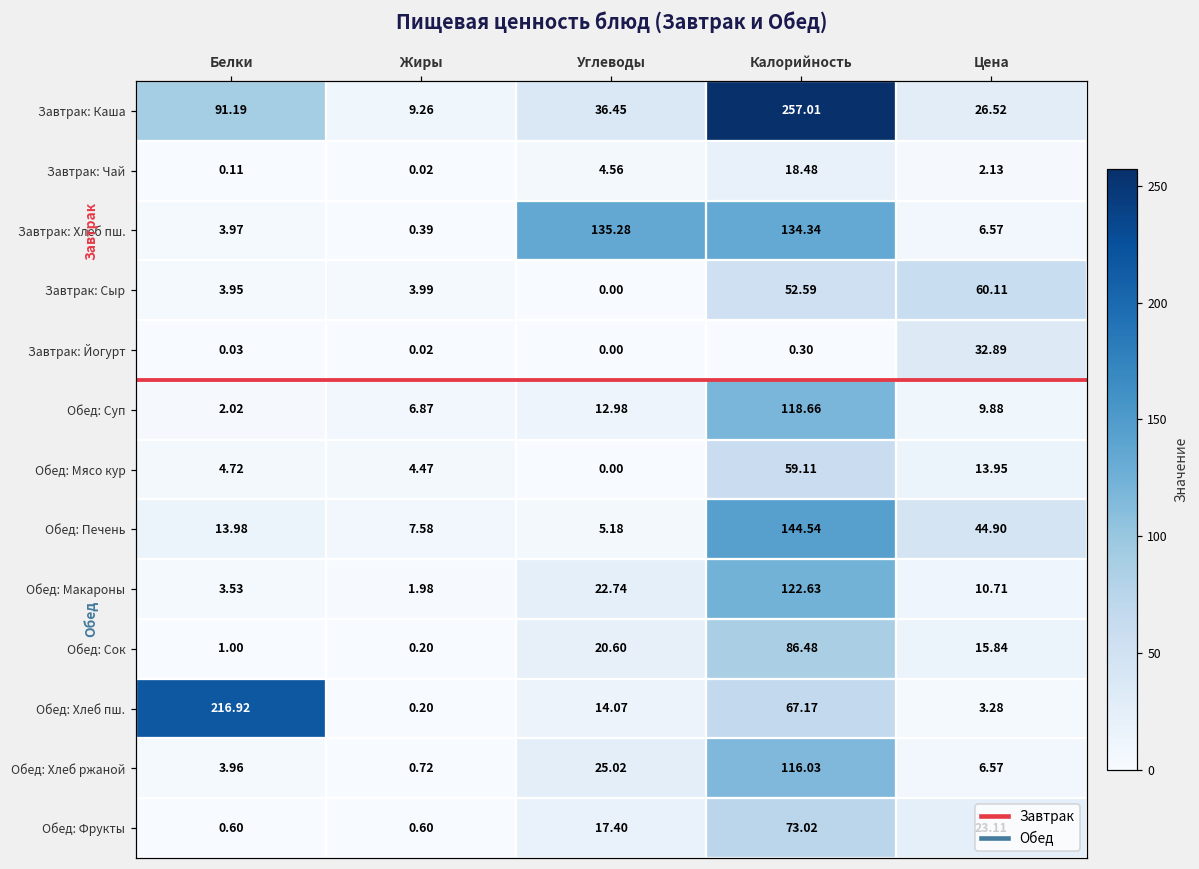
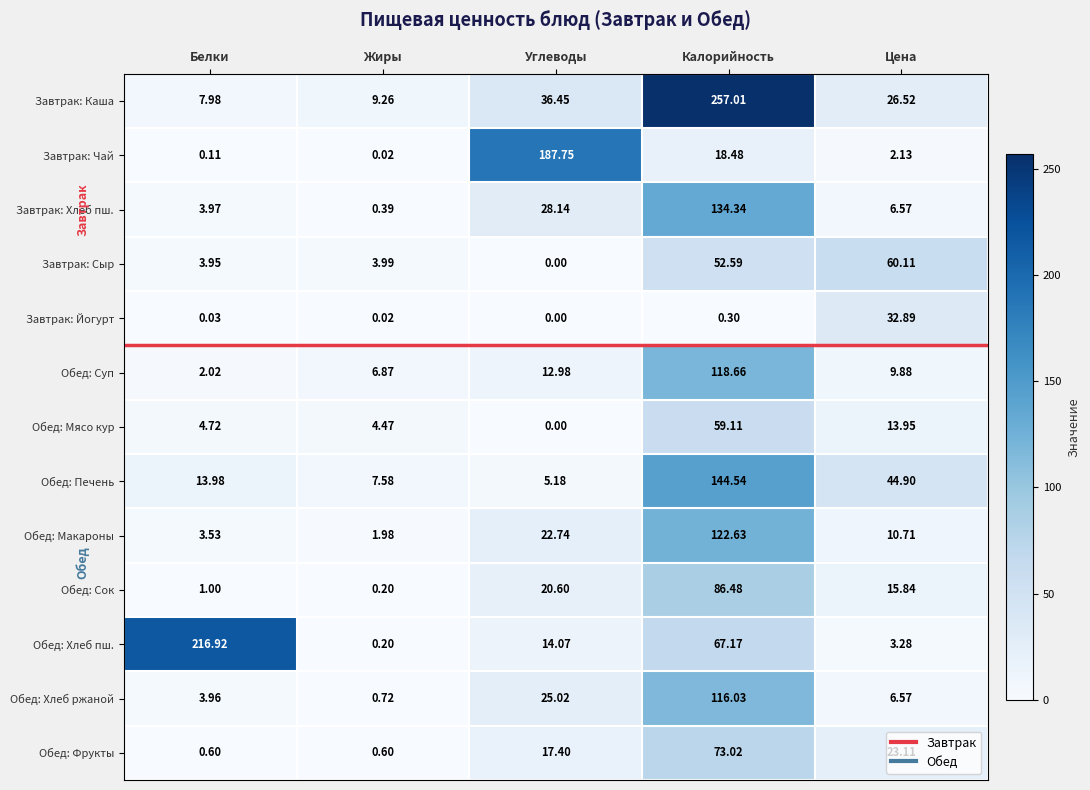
  {
    "Завтрак: Каша": {
-     "Белки": 91.19,
+     "Белки": 7.98,
      "Жиры": 9.26,
      "Углеводы": 36.45,
      "Калорийность": 257.01,
      "Цена": 26.52
    },
    "Завтрак: Чай": {
      "Белки": 0.11,
      "Жиры": 0.02,
-     "Углеводы": 4.56,
+     "Углеводы": 187.75,
      "Калорийность": 18.48,
      "Цена": 2.13
    },
    "Завтрак: Хлеб пш.": {
      "Белки": 3.97,
      "Жиры": 0.39,
-     "Углеводы": 135.28,
+     "Углеводы": 28.14,
      "Калорийность": 134.34,
      "Цена": 6.57
    },
    "Завтрак: Сыр": {
      "Белки": 3.95,
      "Жиры": 3.99,
      "Углеводы": 0.00,
      "Калорийность": 52.59,
      "Цена": 60.11
    },
    "Завтрак: Йогурт": {
      "Белки": 0.03,
      "Жиры": 0.02,
      "Углеводы": 0.00,
      "Калорийность": 0.30,
      "Цена": 32.89
    },
    "Обед: Суп": {
      "Белки": 2.02,
      "Жиры": 6.87,
      "Углеводы": 12.98,
      "Калорийность": 118.66,
      "Цена": 9.88
    },
    "Обед: Мясо кур": {
      "Белки": 4.72,
      "Жиры": 4.47,
      "Углеводы": 0.00,
      "Калорийность": 59.11,
      "Цена": 13.95
    },
    "Обед: Печень": {
      "Белки": 13.98,
      "Жиры": 7.58,
      "Углеводы": 5.18,
      "Калорийность": 144.54,
      "Цена": 44.90
    },
    "Обед: Макароны": {
      "Белки": 3.53,
      "Жиры": 1.98,
      "Углеводы": 22.74,
      "Калорийность": 122.63,
      "Цена": 10.71
    },
    "Обед: Сок": {
      "Белки": 1.00,
      "Жиры": 0.20,
      "Углеводы": 20.60,
      "Калорийность": 86.48,
      "Цена": 15.84
    },
    "Обед: Хлеб пш.": {
      "Белки": 216.92,
      "Жиры": 0.20,
      "Углеводы": 14.07,
      "Калорийность": 67.17,
      "Цена": 3.28
    },
    "Обед: Хлеб ржаной": {
      "Белки": 3.96,
      "Жиры": 0.72,
      "Углеводы": 25.02,
      "Калорийность": 116.03,
      "Цена": 6.57
    },
    "Обед: Фрукты": {
      "Белки": 0.60,
      "Жиры": 0.60,
      "Углеводы": 17.40,
      "Калорийность": 73.02
    }
  }
